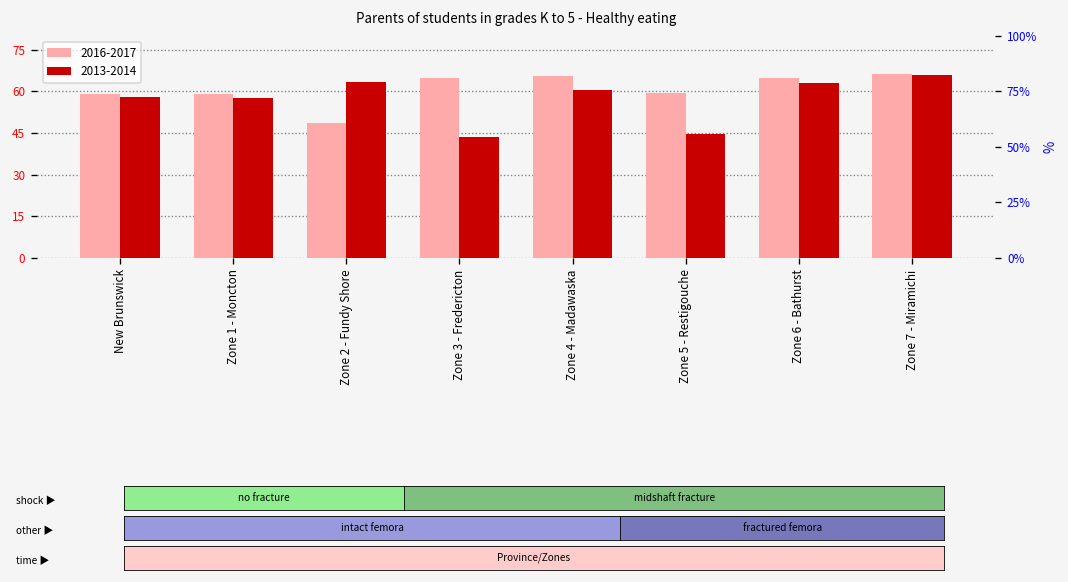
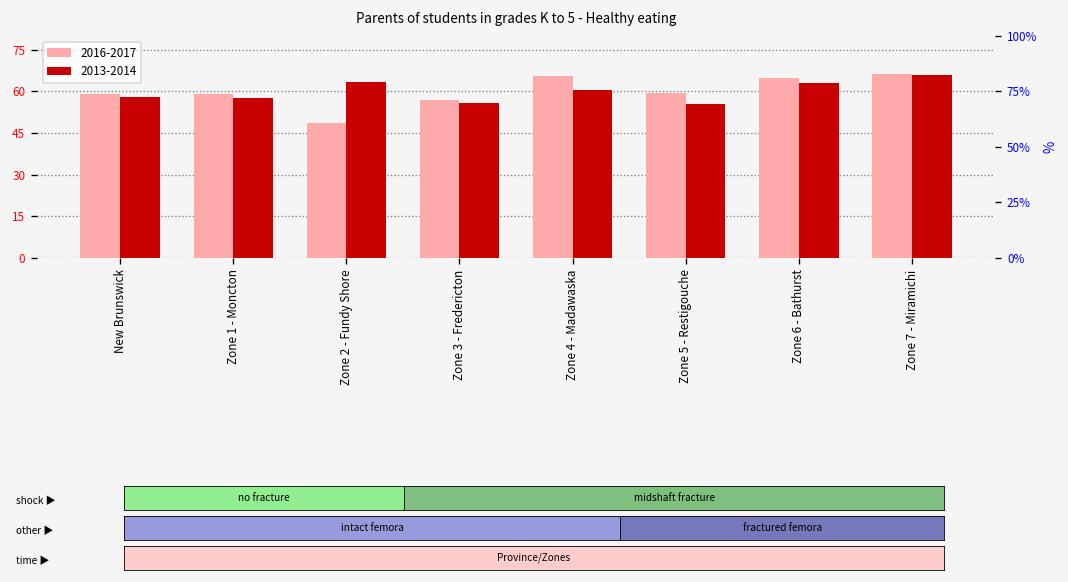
  {
    "2016-2017": {
      "New Brunswick": 59,
      "Zone 1 - Moncton": 59,
      "Zone 2 - Fundy Shore": 48,
-     "Zone 3 - Fredericton": 65,
+     "Zone 3 - Fredericton": 57,
      "Zone 4 - Madawaska": 66,
      "Zone 5 - Restigouche": 59,
      "Zone 6 - Bathurst": 65,
      "Zone 7 - Miramichi": 66
    },
    "2013-2014": {
      "New Brunswick": 58,
      "Zone 1 - Moncton": 57,
      "Zone 2 - Fundy Shore": 63,
-     "Zone 3 - Fredericton": 44,
+     "Zone 3 - Fredericton": 56,
      "Zone 4 - Madawaska": 60,
-     "Zone 5 - Restigouche": 45,
+     "Zone 5 - Restigouche": 55,
      "Zone 6 - Bathurst": 63,
      "Zone 7 - Miramichi": 66
    }
  }
